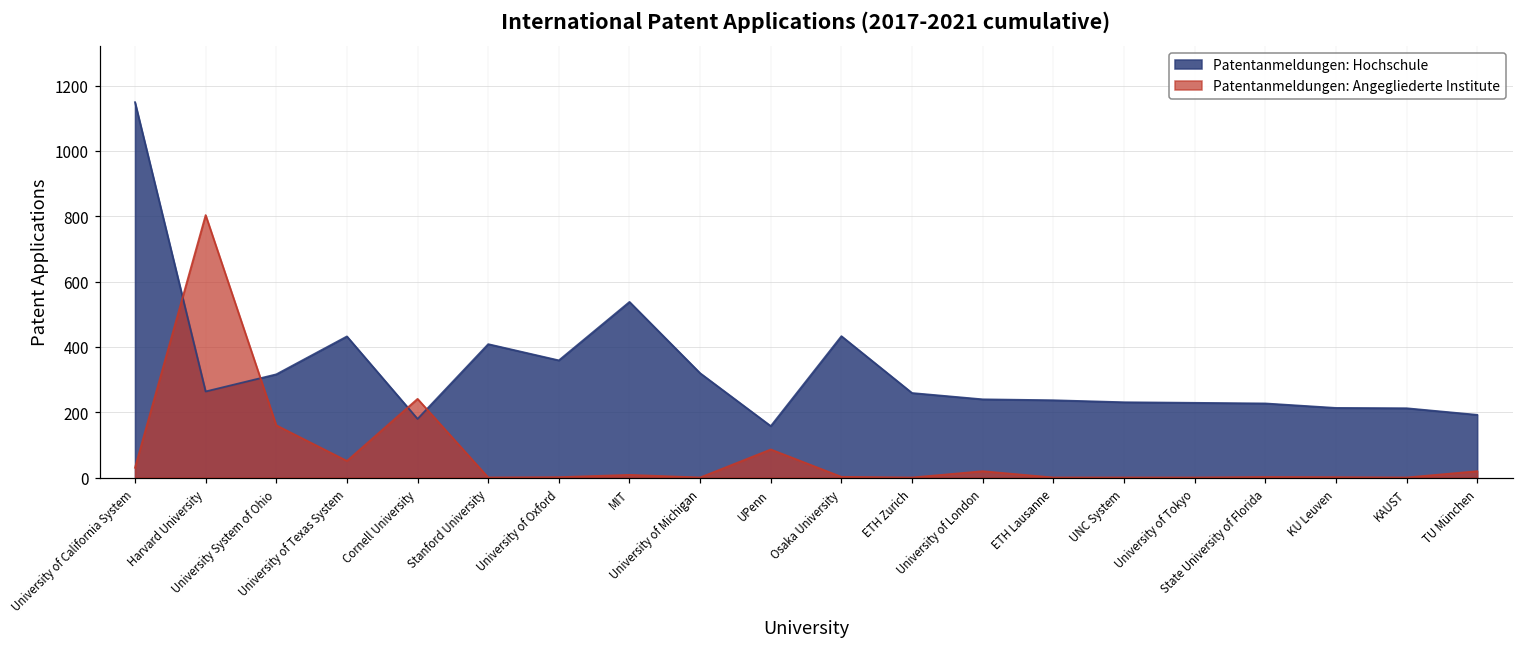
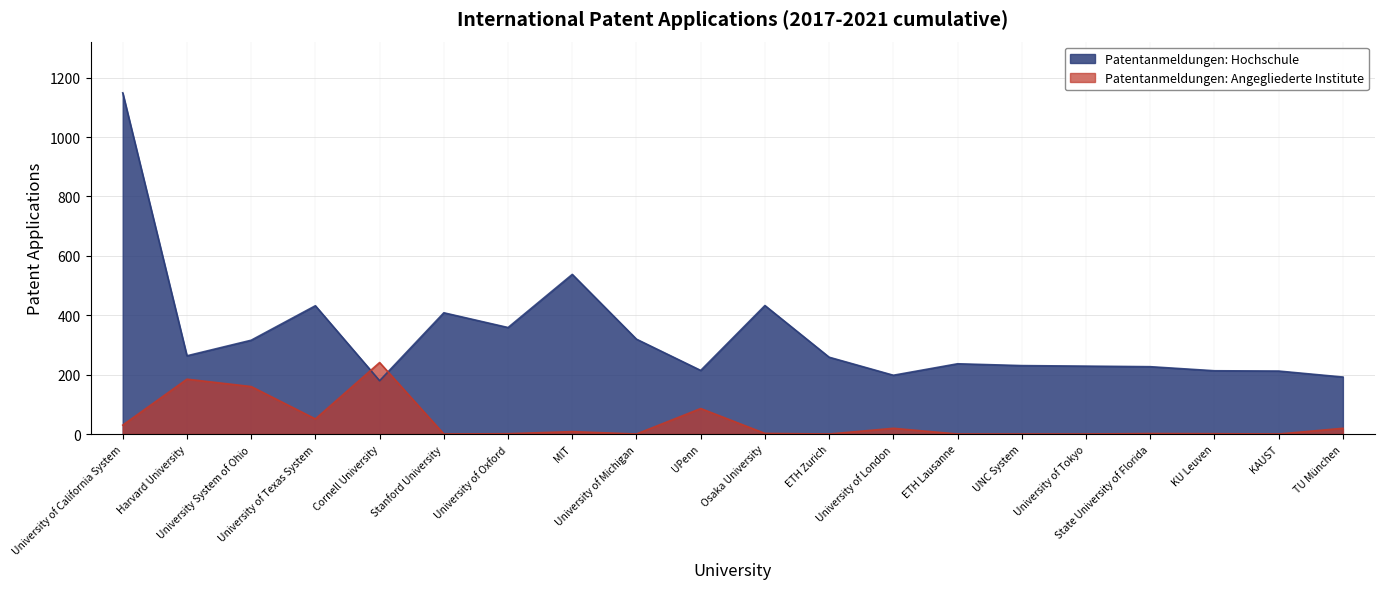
  {
    "Patentanmeldungen: Hochschule": {
      "University of California System": 1150,
      "Harvard University": 260,
      "University System of Ohio": 320,
      "University of Texas System": 430,
      "Cornell University": 180,
      "Stanford University": 410,
      "University of Oxford": 360,
      "MIT": 540,
      "University of Michigan": 320,
-     "UPenn": 160,
+     "UPenn": 210,
      "Osaka University": 430,
      "ETH Zurich": 260,
-     "University of London": 240,
+     "University of London": 200,
      "ETH Lausanne": 240,
      "UNC System": 230,
      "University of Tokyo": 230,
      "State University of Florida": 230,
      "KU Leuven": 210,
      "KAUST": 210,
      "TU München": 190
    },
    "Patentanmeldungen: Angegliederte Institute": {
      "University of California System": 30,
-     "Harvard University": 800,
+     "Harvard University": 180,
      "University System of Ohio": 160,
      "University of Texas System": 50,
      "Cornell University": 240,
      "Stanford University": 0,
      "University of Oxford": 0,
      "MIT": 10,
      "University of Michigan": 0,
      "UPenn": 90,
      "Osaka University": 0,
      "ETH Zurich": 0,
      "University of London": 20,
      "ETH Lausanne": 0,
      "UNC System": 0,
      "University of Tokyo": 0,
      "State University of Florida": 0,
      "KU Leuven": 0,
      "KAUST": 0,
      "TU München": 20
    }
  }
